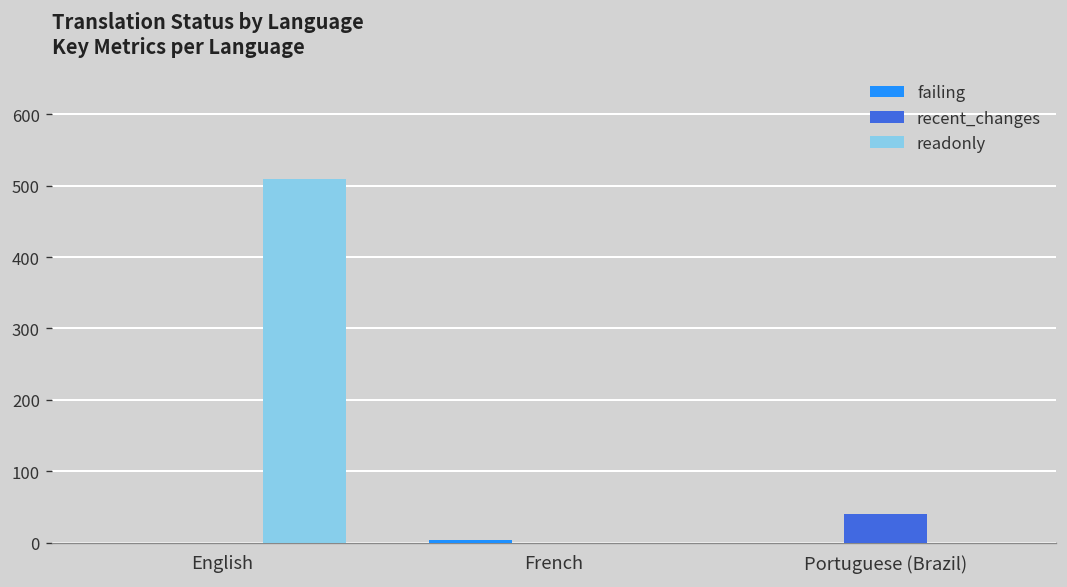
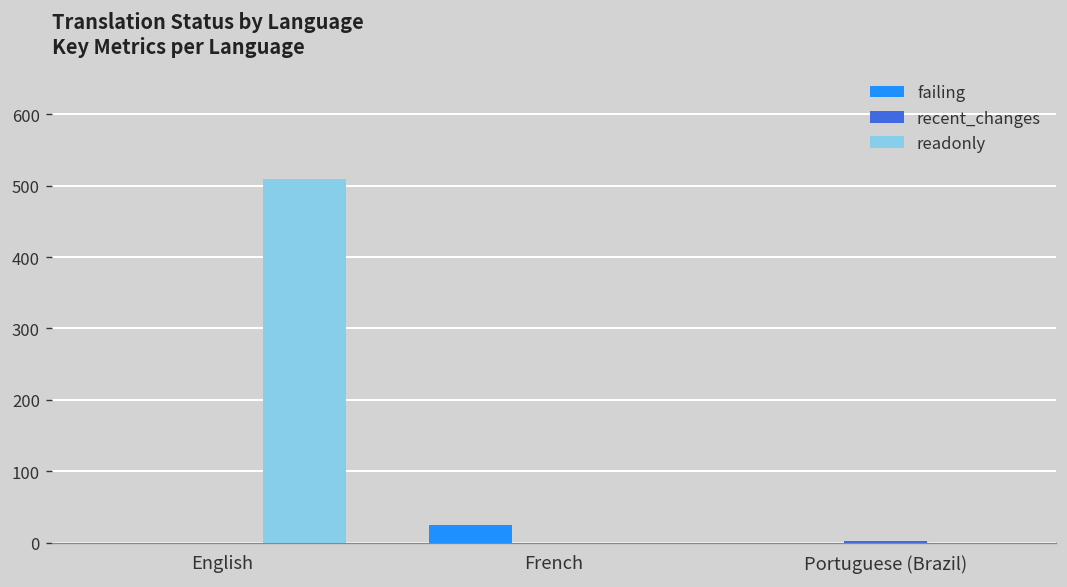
  {
    "failing": {
      "English": 0,
-     "French": 0,
+     "French": 30,
      "Portuguese (Brazil)": 0
    },
    "recent_changes": {
      "English": 0,
      "French": 0,
-     "Portuguese (Brazil)": 40
+     "Portuguese (Brazil)": 0
    },
    "readonly": {
      "English": 510,
      "French": 0,
      "Portuguese (Brazil)": 0
    }
  }
